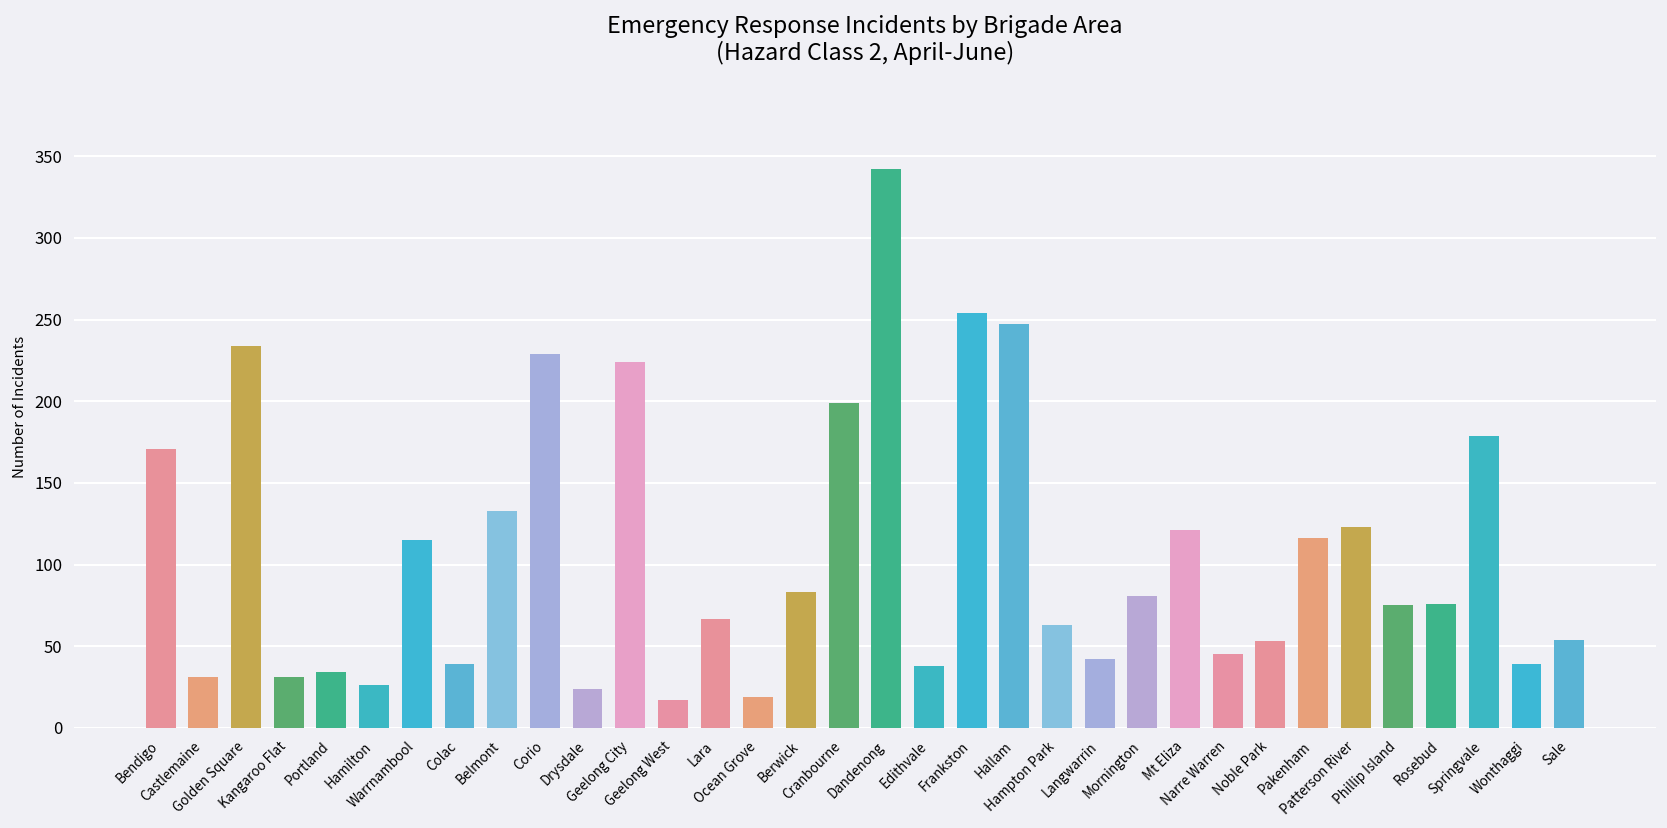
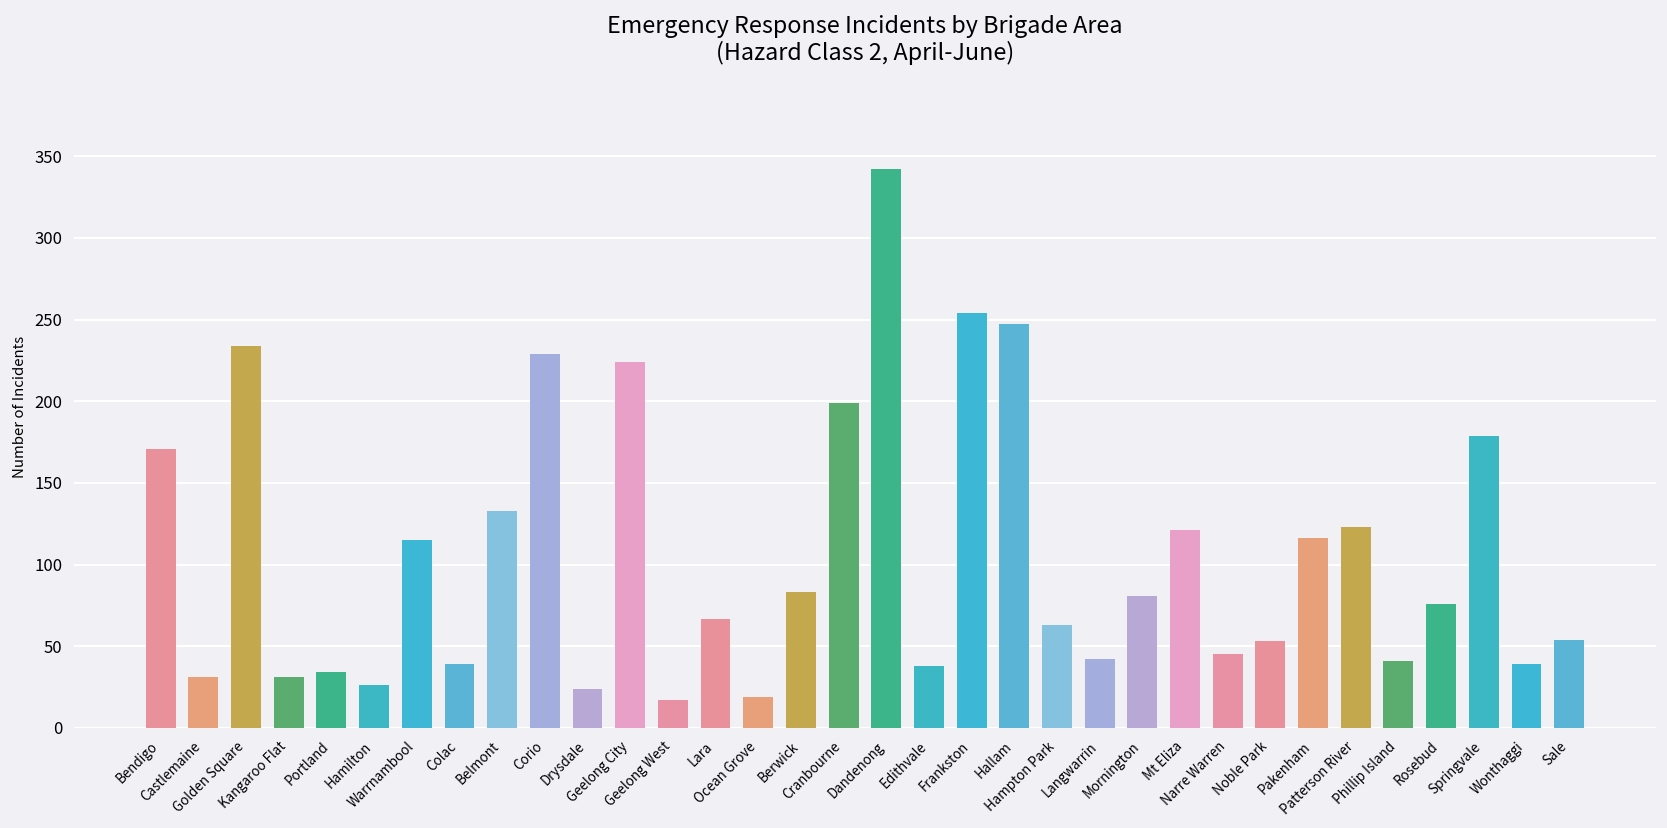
  {
    "Bendigo": 171,
    "Castlemaine": 31,
    "Golden Square": 234,
    "Kangaroo Flat": 31,
    "Portland": 34,
    "Hamilton": 26,
    "Warrnambool": 115,
    "Colac": 39,
    "Belmont": 133,
    "Corio": 229,
    "Drysdale": 24,
    "Geelong City": 224,
    "Geelong West": 17,
    "Lara": 67,
    "Ocean Grove": 19,
    "Berwick": 83,
    "Cranbourne": 199,
    "Dandenong": 342,
    "Edithvale": 38,
    "Frankston": 254,
    "Hallam": 247,
    "Hampton Park": 63,
    "Langwarrin": 42,
    "Mornington": 81,
    "Mt Eliza": 121,
    "Narre Warren": 45,
    "Noble Park": 53,
    "Pakenham": 116,
    "Patterson River": 123,
-   "Phillip Island": 75,
+   "Phillip Island": 41,
    "Rosebud": 76,
    "Springvale": 179,
    "Wonthaggi": 39,
    "Sale": 54
  }
